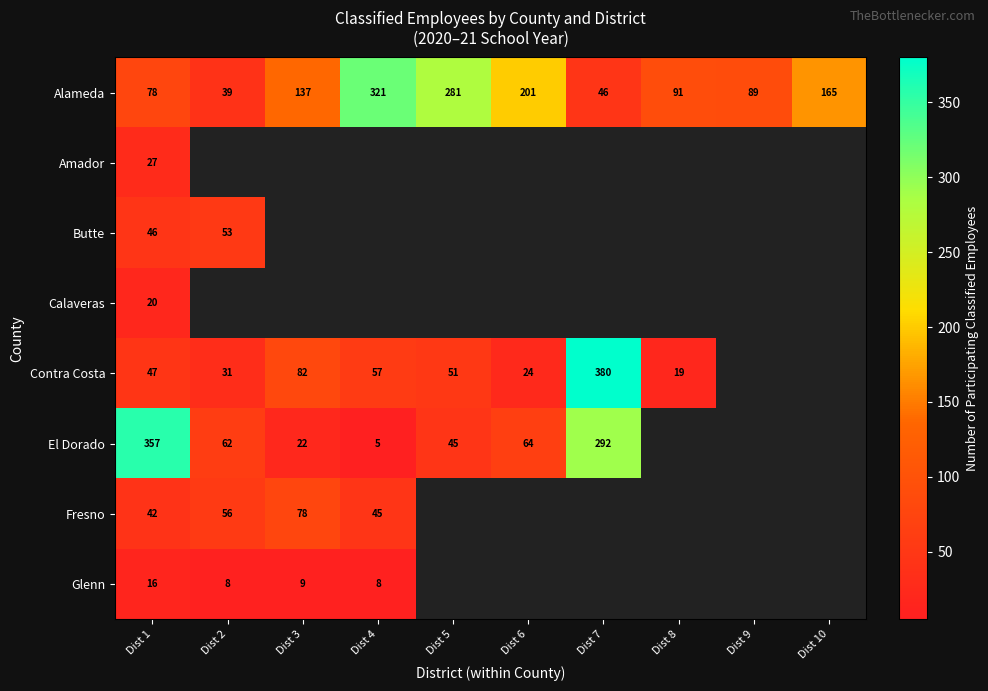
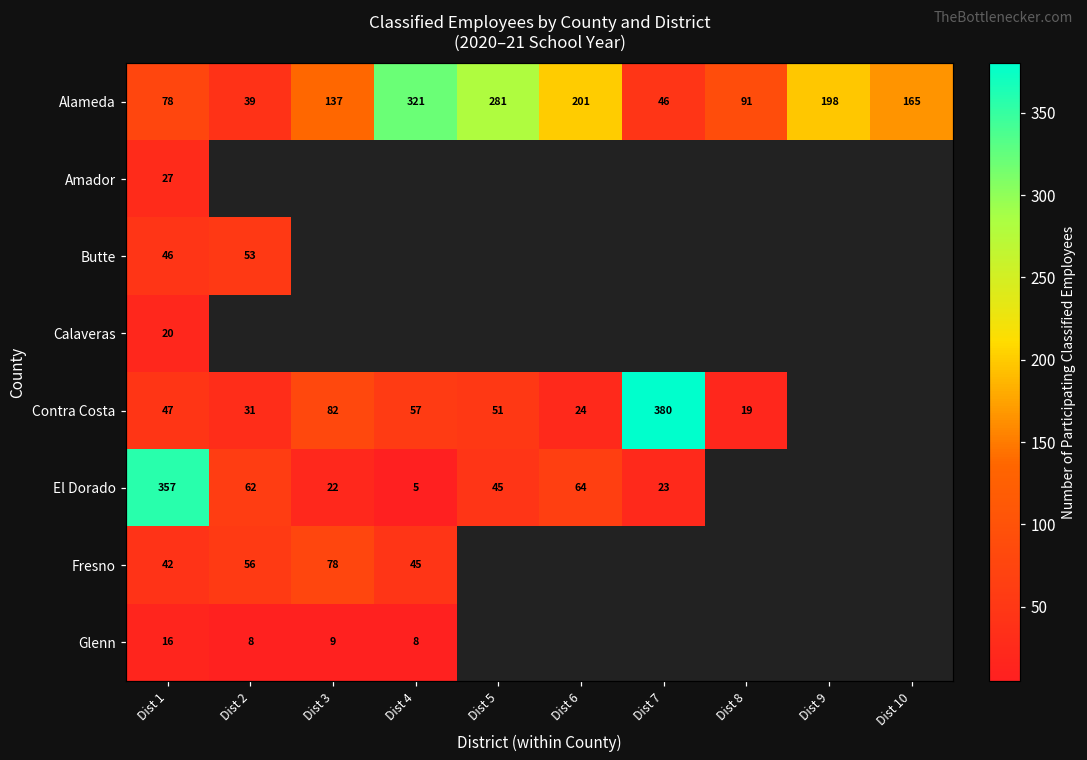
  {
    "Alameda": {
      "Dist 1": 78,
      "Dist 2": 39,
      "Dist 3": 137,
      "Dist 4": 321,
      "Dist 5": 281,
      "Dist 6": 201,
      "Dist 7": 46,
      "Dist 8": 91,
-     "Dist 9": 89,
+     "Dist 9": 198,
      "Dist 10": 165
    },
    "Amador": {
      "Dist 1": 27
    },
    "Butte": {
      "Dist 1": 46,
      "Dist 2": 53
    },
    "Calaveras": {
      "Dist 1": 20
    },
    "Contra Costa": {
      "Dist 1": 47,
      "Dist 2": 31,
      "Dist 3": 82,
      "Dist 4": 57,
      "Dist 5": 51,
      "Dist 6": 24,
      "Dist 7": 380,
      "Dist 8": 19
    },
    "El Dorado": {
      "Dist 1": 357,
      "Dist 2": 62,
      "Dist 3": 22,
      "Dist 4": 5,
      "Dist 5": 45,
      "Dist 6": 64,
-     "Dist 7": 292
+     "Dist 7": 23
    },
    "Fresno": {
      "Dist 1": 42,
      "Dist 2": 56,
      "Dist 3": 78,
      "Dist 4": 45
    },
    "Glenn": {
      "Dist 1": 16,
      "Dist 2": 8,
      "Dist 3": 9,
      "Dist 4": 8
    }
  }
